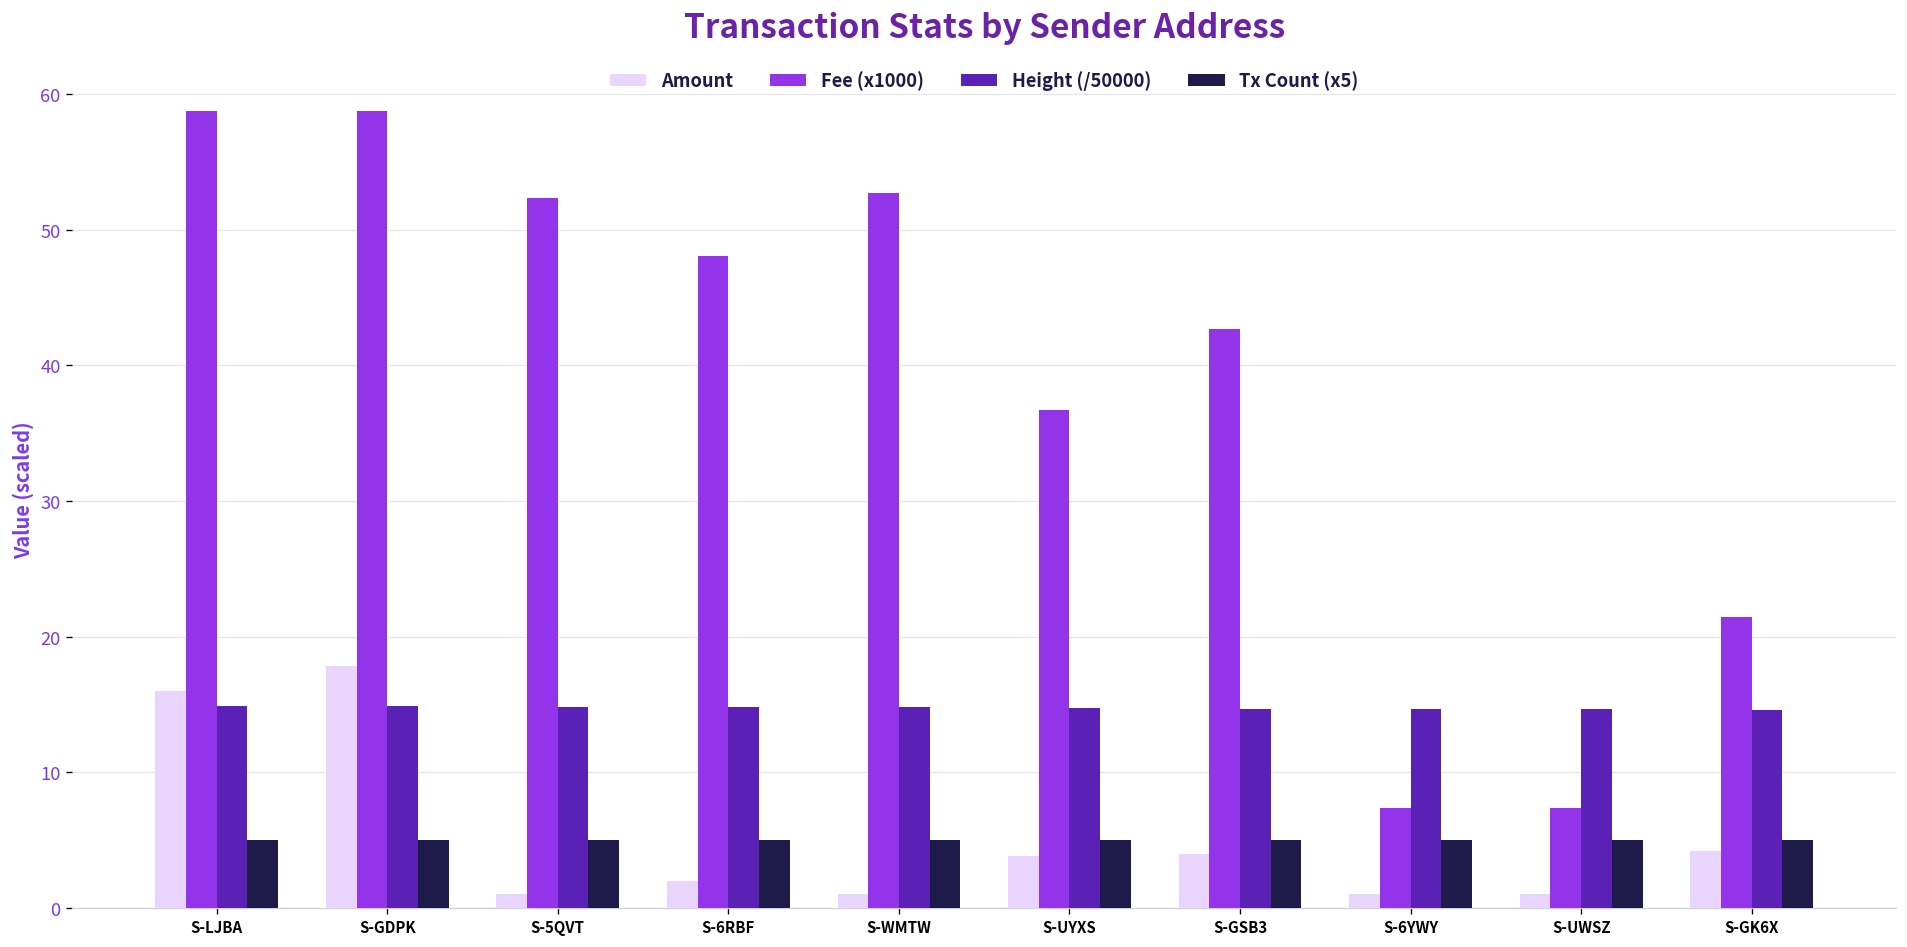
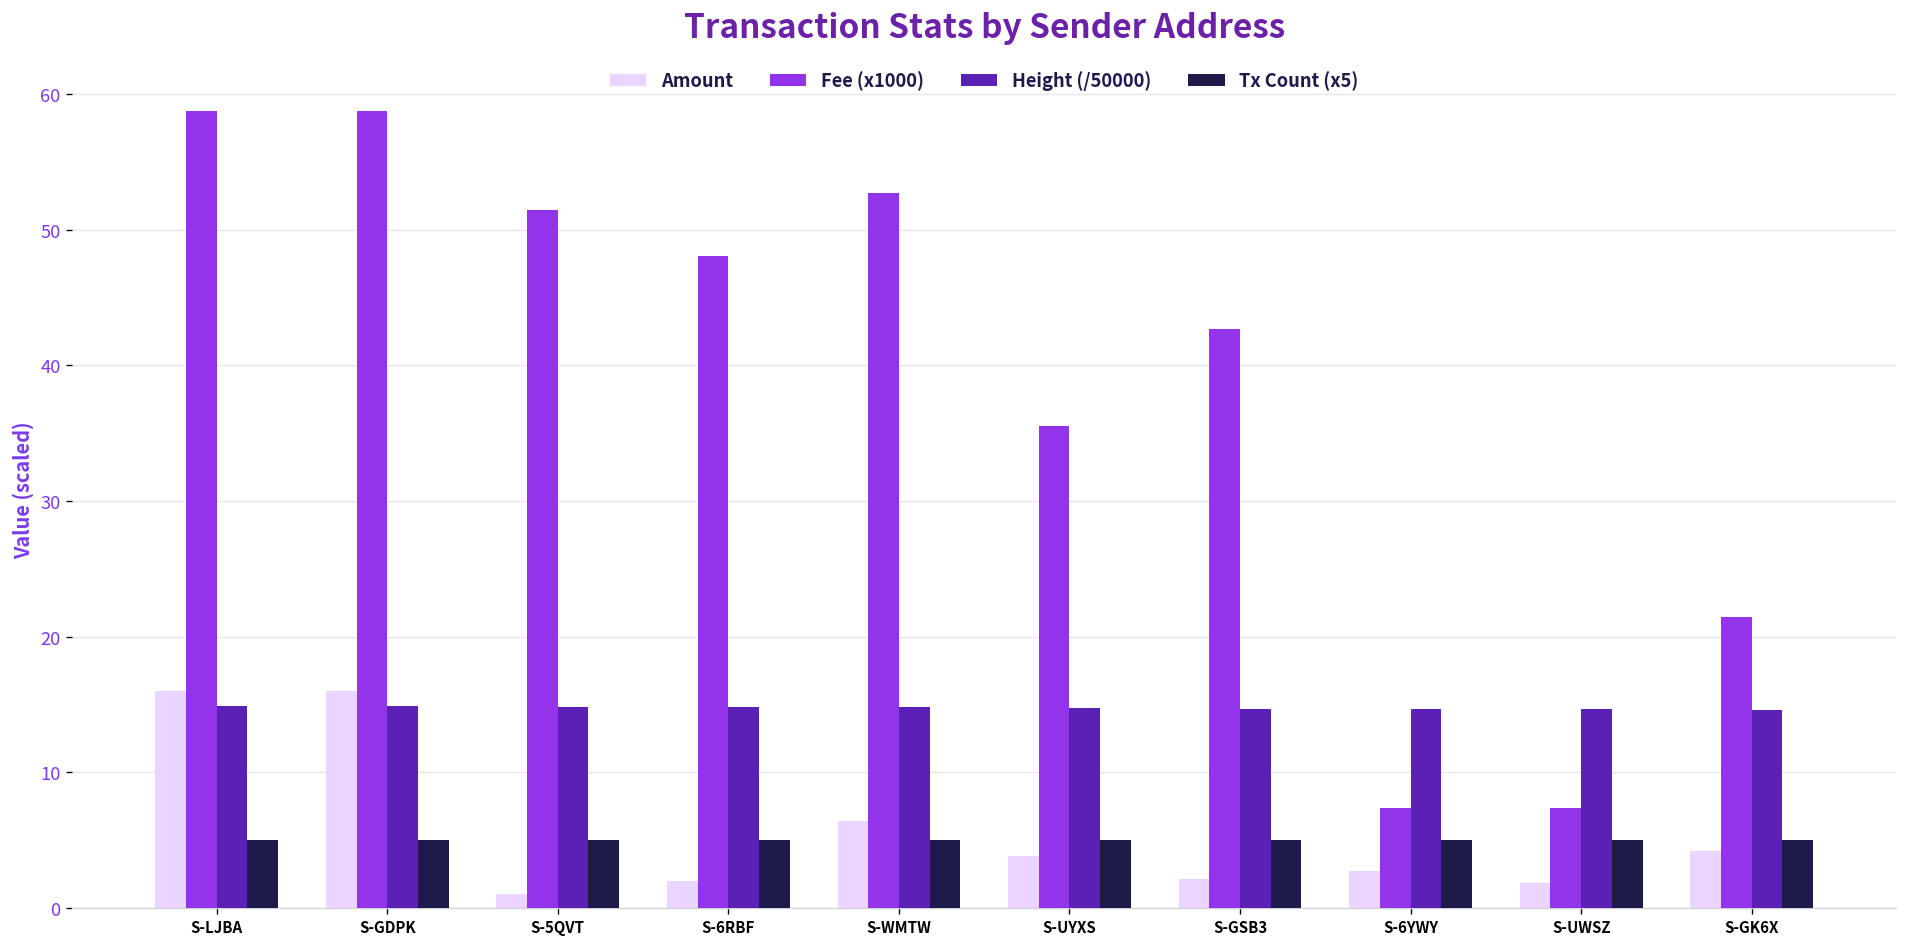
  {
    "Amount": {
      "S-LJBA": 16.0,
-     "S-GDPK": 17.8,
+     "S-GDPK": 16.0,
      "S-5QVT": 1.0,
      "S-6RBF": 2.0,
-     "S-WMTW": 1.0,
+     "S-WMTW": 6.4,
      "S-UYXS": 3.8,
-     "S-GSB3": 4.0,
-     "S-6YWY": 1.0,
-     "S-UWSZ": 1.0,
+     "S-GSB3": 2.1,
+     "S-6YWY": 2.7,
+     "S-UWSZ": 1.8,
      "S-GK6X": 4.2
    },
    "Fee (x1000)": {
      "S-LJBA": 58.8,
      "S-GDPK": 58.8,
-     "S-5QVT": 52.4,
+     "S-5QVT": 51.5,
      "S-6RBF": 48.1,
      "S-WMTW": 52.7,
-     "S-UYXS": 36.8,
+     "S-UYXS": 35.6,
      "S-GSB3": 42.7,
      "S-6YWY": 7.4,
      "S-UWSZ": 7.4,
      "S-GK6X": 21.4
    },
    "Height (/50000)": {
      "S-LJBA": 14.8,
      "S-GDPK": 14.8,
      "S-5QVT": 14.8,
      "S-6RBF": 14.8,
      "S-WMTW": 14.8,
      "S-UYXS": 14.7,
      "S-GSB3": 14.7,
      "S-6YWY": 14.7,
      "S-UWSZ": 14.7,
      "S-GK6X": 14.6
    },
    "Tx Count (x5)": {
      "S-LJBA": 5.0,
      "S-GDPK": 5.0,
      "S-5QVT": 5.0,
      "S-6RBF": 5.0,
      "S-WMTW": 5.0,
      "S-UYXS": 5.0,
      "S-GSB3": 5.0,
      "S-6YWY": 5.0,
      "S-UWSZ": 5.0,
      "S-GK6X": 5.0
    }
  }
